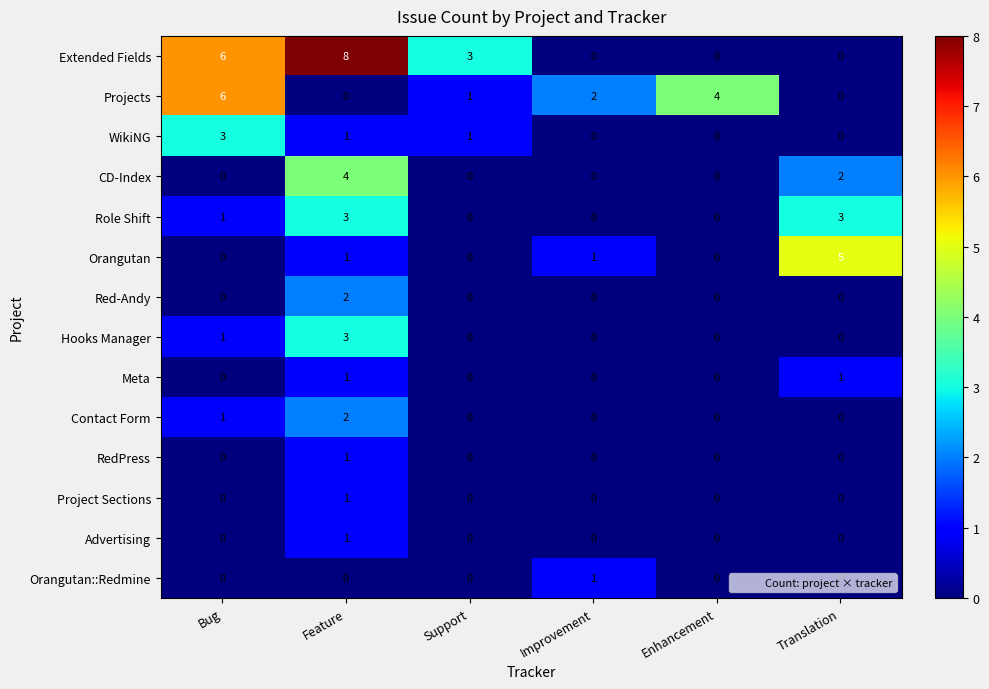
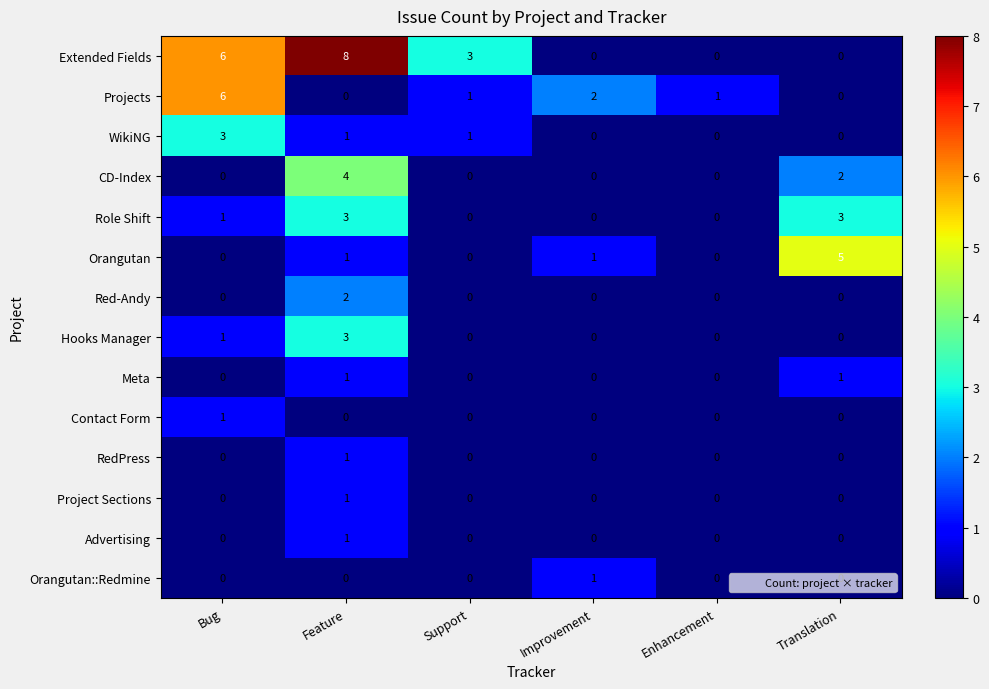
  {
    "Extended Fields": {
      "Bug": 6,
      "Feature": 8,
      "Support": 3,
      "Improvement": 0,
      "Enhancement": 0,
      "Translation": 0
    },
    "Projects": {
      "Bug": 6,
      "Feature": 0,
      "Support": 1,
      "Improvement": 2,
-     "Enhancement": 4,
+     "Enhancement": 1,
      "Translation": 0
    },
    "WikiNG": {
      "Bug": 3,
      "Feature": 1,
      "Support": 1,
      "Improvement": 0,
      "Enhancement": 0,
      "Translation": 0
    },
    "CD-Index": {
      "Bug": 0,
      "Feature": 4,
      "Support": 0,
      "Improvement": 0,
      "Enhancement": 0,
      "Translation": 2
    },
    "Role Shift": {
      "Bug": 1,
      "Feature": 3,
      "Support": 0,
      "Improvement": 0,
      "Enhancement": 0,
      "Translation": 3
    },
    "Orangutan": {
      "Bug": 0,
      "Feature": 1,
      "Support": 0,
      "Improvement": 1,
      "Enhancement": 0,
      "Translation": 5
    },
    "Red-Andy": {
      "Bug": 0,
      "Feature": 2,
      "Support": 0,
      "Improvement": 0,
      "Enhancement": 0,
      "Translation": 0
    },
    "Hooks Manager": {
      "Bug": 1,
      "Feature": 3,
      "Support": 0,
      "Improvement": 0,
      "Enhancement": 0,
      "Translation": 0
    },
    "Meta": {
      "Bug": 0,
      "Feature": 1,
      "Support": 0,
      "Improvement": 0,
      "Enhancement": 0,
      "Translation": 1
    },
    "Contact Form": {
      "Bug": 1,
-     "Feature": 2,
+     "Feature": 0,
      "Support": 0,
      "Improvement": 0,
      "Enhancement": 0,
      "Translation": 0
    },
    "RedPress": {
      "Bug": 0,
      "Feature": 1,
      "Support": 0,
      "Improvement": 0,
      "Enhancement": 0,
      "Translation": 0
    },
    "Project Sections": {
      "Bug": 0,
      "Feature": 1,
      "Support": 0,
      "Improvement": 0,
      "Enhancement": 0,
      "Translation": 0
    },
    "Advertising": {
      "Bug": 0,
      "Feature": 1,
      "Support": 0,
      "Improvement": 0,
      "Enhancement": 0,
      "Translation": 0
    },
    "Orangutan::Redmine": {
      "Bug": 0,
      "Feature": 0,
      "Support": 0,
      "Improvement": 1,
      "Enhancement": 0
    }
  }
